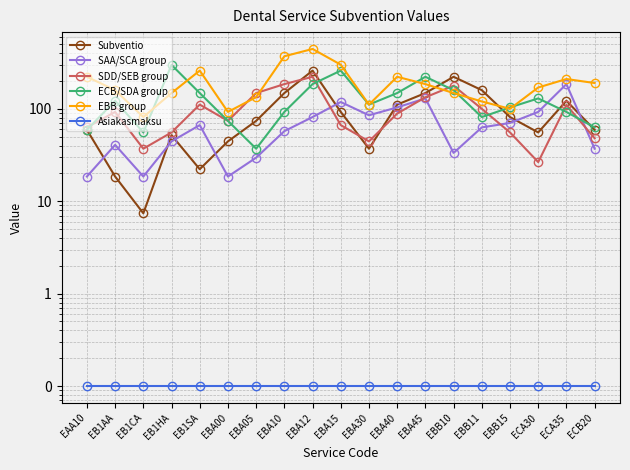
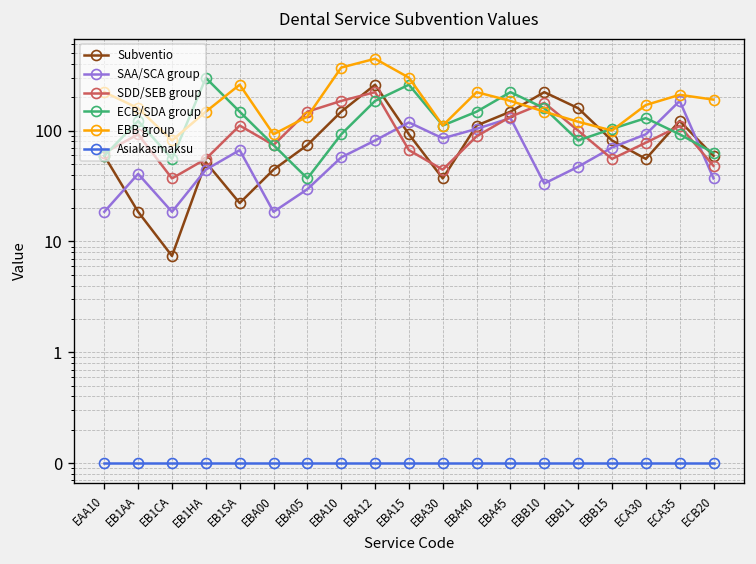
  {
    "Subventio": {
      "EB1AA": 19,
      "EB1CA": 7,
      "EB1HA": 50,
      "EB1SA": 22,
      "EBA00": 40,
      "EBA05": 70,
      "EBA10": 150,
      "EBA12": 260,
      "EBA15": 90,
      "EBA30": 37,
      "EBA40": 110,
      "EBA45": 150,
      "EBB10": 220,
      "EBB11": 160,
      "EBB15": 80,
      "ECA30": 60,
      "ECA35": 120
    },
    "SAA/SCA group": {
      "EAA10": 19,
      "EB1AA": 40,
      "EB1CA": 19,
      "EB1HA": 40,
      "EB1SA": 70,
      "EBA00": 19,
      "EBA05": 30,
      "EBA10": 60,
      "EBA12": 80,
      "EBA15": 120,
      "EBA30": 90,
      "EBA40": 100,
      "EBB10": 33,
-     "EBB11": 60,
+     "EBB11": 50,
      "EBB15": 70,
      "ECA30": 90,
      "ECA35": 190,
      "ECB20": 37
    },
    "SDD/SEB group": {
      "EB1CA": 37,
      "EB1HA": 60,
      "EB1SA": 110,
      "EBA05": 150,
      "EBA10": 190,
      "EBA12": 220,
      "EBA15": 70,
      "EBA30": 40,
      "EBA40": 90,
      "EBB10": 180,
      "EBB11": 100,
      "EBB15": 60,
-     "ECA30": 27,
+     "ECA30": 80,
      "ECA35": 110,
      "ECB20": 50
    },
    "ECB/SDA group": {
      "EB1CA": 60,
      "EB1SA": 150,
      "EBA05": 37,
      "EBA10": 90,
      "EBA12": 190,
      "EBA15": 260,
      "EBA40": 150,
      "EBA45": 220,
      "EBB10": 160,
      "EBB11": 80,
      "ECA30": 130,
      "ECA35": 90
    },
    "EBB group": {
      "EB1SA": 260,
      "EBA00": 90,
      "EBA05": 130,
      "EBA10": 370,
      "EBA12": 400,
      "EBA15": 300,
      "EBA40": 220,
      "EBA45": 190,
      "EBB10": 150,
      "EBB11": 120,
      "ECA30": 170,
      "ECA35": 210,
      "ECB20": 190
    },
    "Asiakasmaksu": {
      "EAA10": 0.10,
      "EB1AA": 0.10,
      "EB1CA": 0.10,
      "EB1HA": 0.10,
      "EB1SA": 0.10,
      "EBA00": 0.10,
      "EBA05": 0.10,
      "EBA10": 0.10,
      "EBA12": 0.10,
      "EBA15": 0.10,
      "EBA30": 0.10,
      "EBA40": 0.10,
      "EBA45": 0.10,
      "EBB10": 0.10,
      "EBB11": 0.10,
      "EBB15": 0.10,
      "ECA30": 0.10,
      "ECA35": 0.10,
      "ECB20": 0.10
    }
  }
